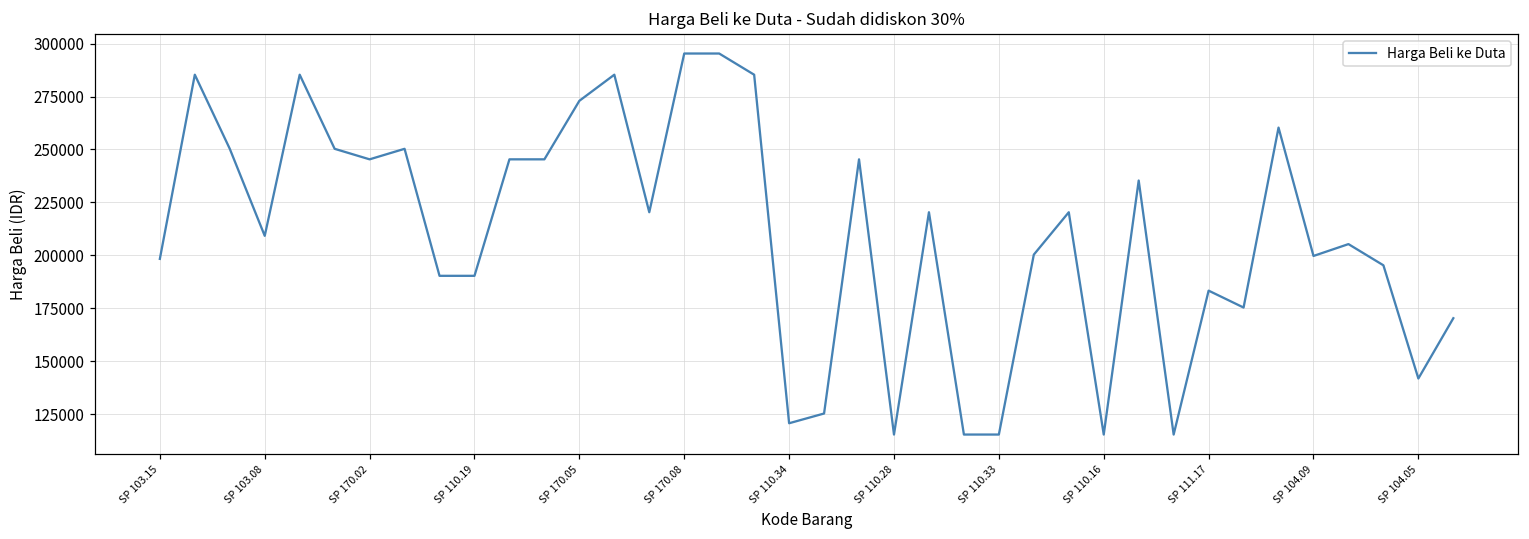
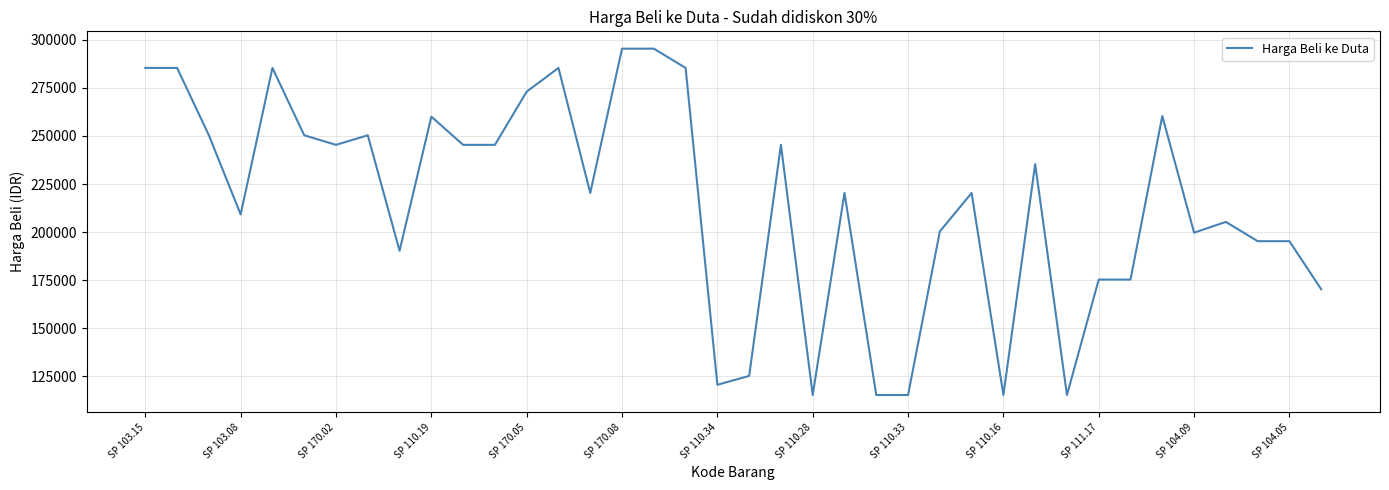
  {
-   "SP 103.15": 198000,
+   "SP 103.15": 285000,
    "SP 103.08": 209000,
    "SP 170.02": 245000,
-   "SP 110.19": 190000,
+   "SP 110.19": 260000,
    "SP 170.05": 273000,
    "SP 170.08": 295000,
    "SP 110.34": 121000,
    "SP 110.28": 115000,
    "SP 110.33": 115000,
    "SP 110.16": 115000,
-   "SP 111.17": 183000,
+   "SP 111.17": 175000,
    "SP 104.09": 200000,
-   "SP 104.05": 142000
+   "SP 104.05": 195000
  }
